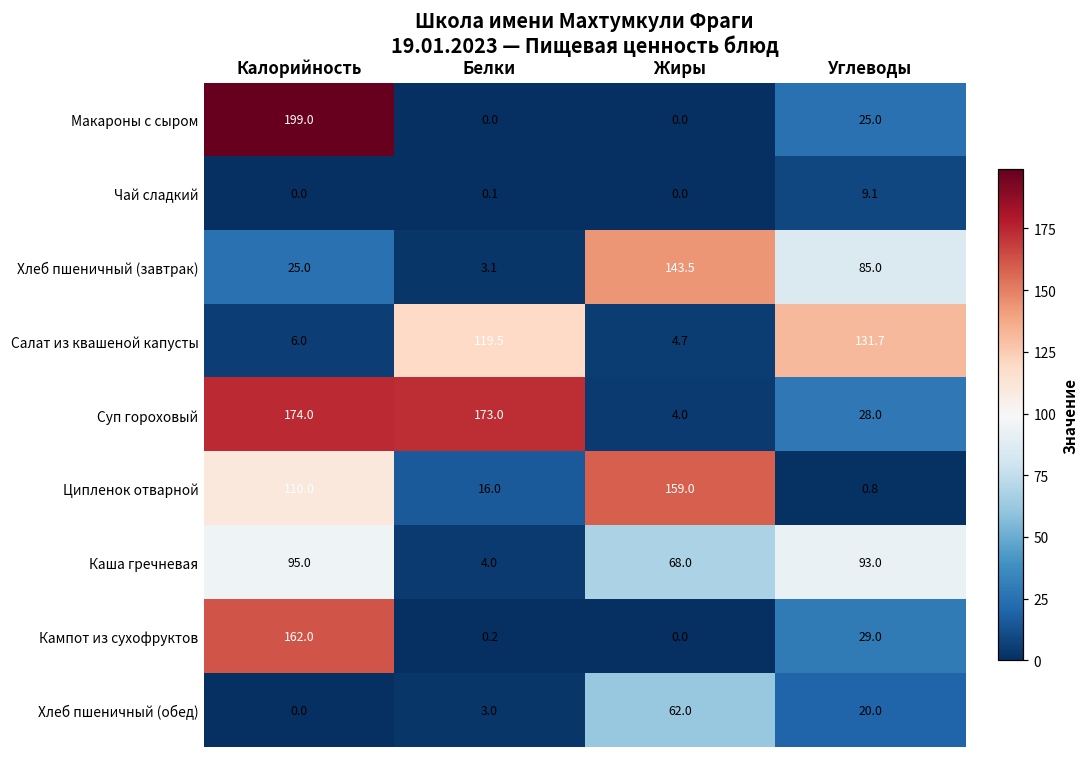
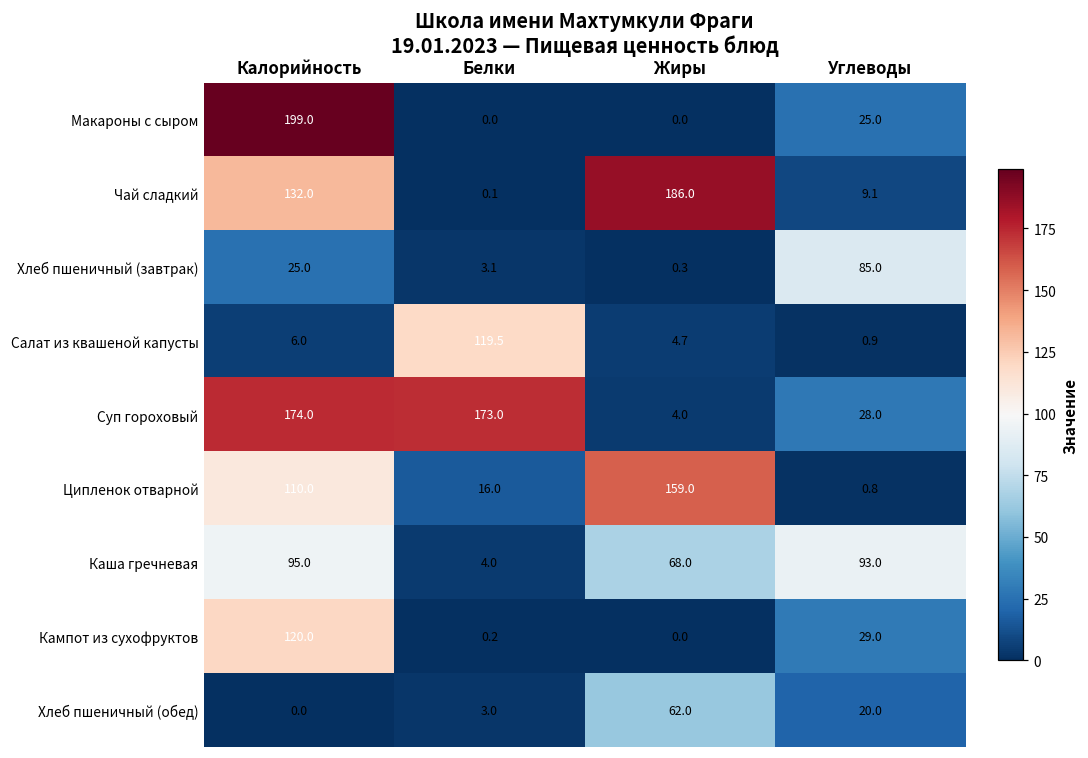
  {
    "Макароны с сыром": {
      "Калорийность": 199.0,
      "Белки": 0.0,
      "Жиры": 0.0,
      "Углеводы": 25.0
    },
    "Чай сладкий": {
-     "Калорийность": 0.0,
+     "Калорийность": 132.0,
      "Белки": 0.1,
-     "Жиры": 0.0,
+     "Жиры": 186.0,
      "Углеводы": 9.1
    },
    "Хлеб пшеничный (завтрак)": {
      "Калорийность": 25.0,
      "Белки": 3.1,
-     "Жиры": 143.5,
+     "Жиры": 0.3,
      "Углеводы": 85.0
    },
    "Салат из квашеной капусты": {
      "Калорийность": 6.0,
      "Белки": 119.5,
      "Жиры": 4.7,
-     "Углеводы": 131.7
+     "Углеводы": 0.9
    },
    "Суп гороховый": {
      "Калорийность": 174.0,
      "Белки": 173.0,
      "Жиры": 4.0,
      "Углеводы": 28.0
    },
    "Ципленок отварной": {
      "Белки": 16.0,
      "Жиры": 159.0,
      "Углеводы": 0.8
    },
    "Каша гречневая": {
      "Калорийность": 95.0,
      "Белки": 4.0,
      "Жиры": 68.0,
      "Углеводы": 93.0
    },
    "Кампот из сухофруктов": {
-     "Калорийность": 162.0,
+     "Калорийность": 120.0,
      "Белки": 0.2,
      "Жиры": 0.0,
      "Углеводы": 29.0
    },
    "Хлеб пшеничный (обед)": {
      "Калорийность": 0.0,
      "Белки": 3.0,
      "Жиры": 62.0,
      "Углеводы": 20.0
    }
  }
